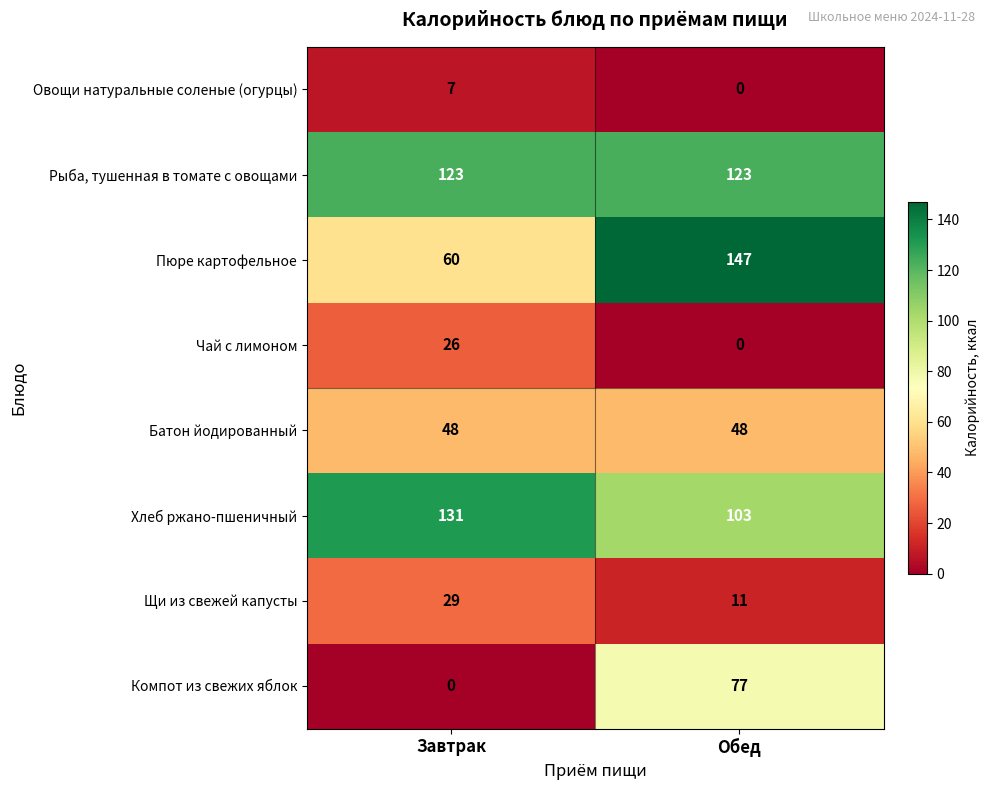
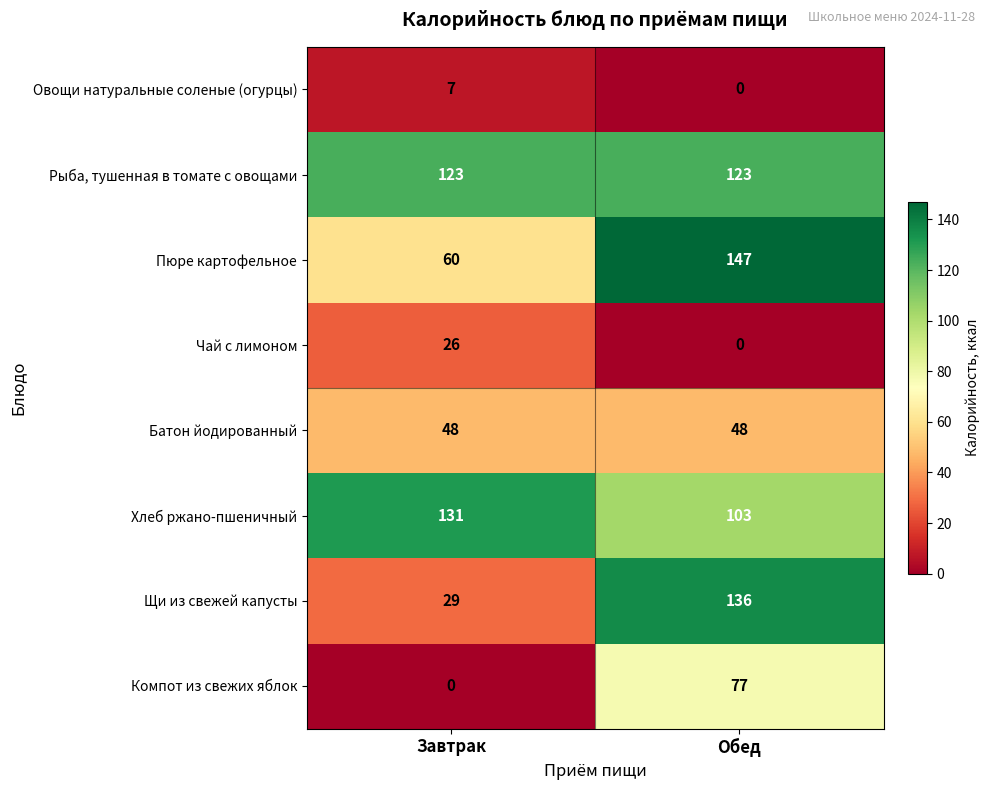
  {
    "Овощи натуральные соленые (огурцы)": {
      "Завтрак": 7,
      "Обед": 0
    },
    "Рыба, тушенная в томате с овощами": {
      "Завтрак": 123,
      "Обед": 123
    },
    "Пюре картофельное": {
      "Завтрак": 60,
      "Обед": 147
    },
    "Чай с лимоном": {
      "Завтрак": 26,
      "Обед": 0
    },
    "Батон йодированный": {
      "Завтрак": 48,
      "Обед": 48
    },
    "Хлеб ржано-пшеничный": {
      "Завтрак": 131,
      "Обед": 103
    },
    "Щи из свежей капусты": {
      "Завтрак": 29,
-     "Обед": 11
+     "Обед": 136
    },
    "Компот из свежих яблок": {
      "Завтрак": 0,
      "Обед": 77
    }
  }
